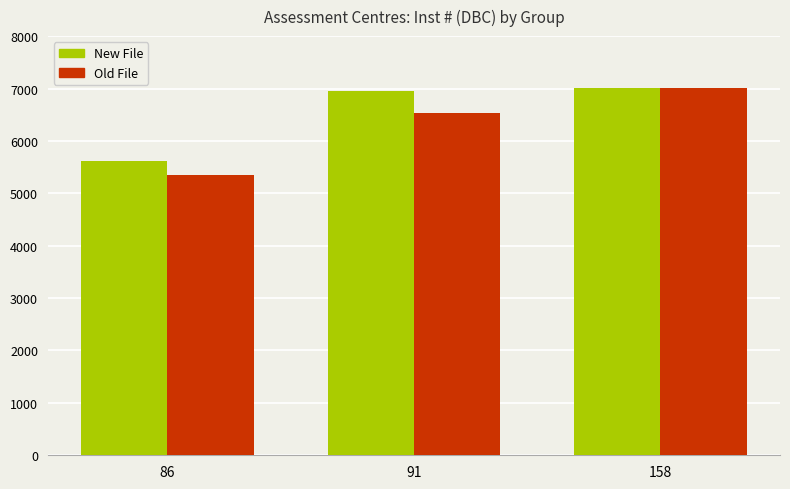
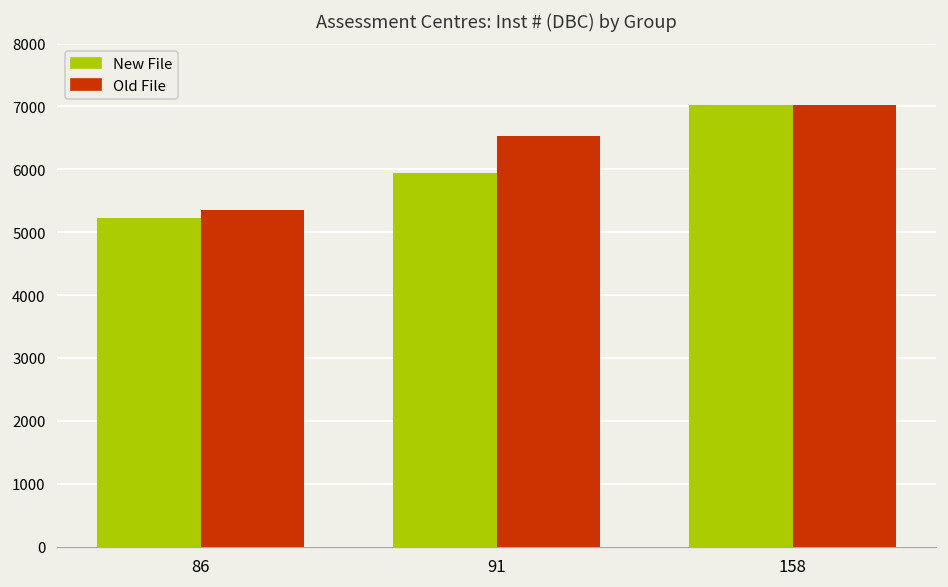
  {
    "New File": {
-     "86": 5600,
-     "91": 7000,
+     "86": 5200,
+     "91": 5900,
      "158": 7000
    },
    "Old File": {
      "86": 5300,
      "91": 6500,
      "158": 7000
    }
  }
